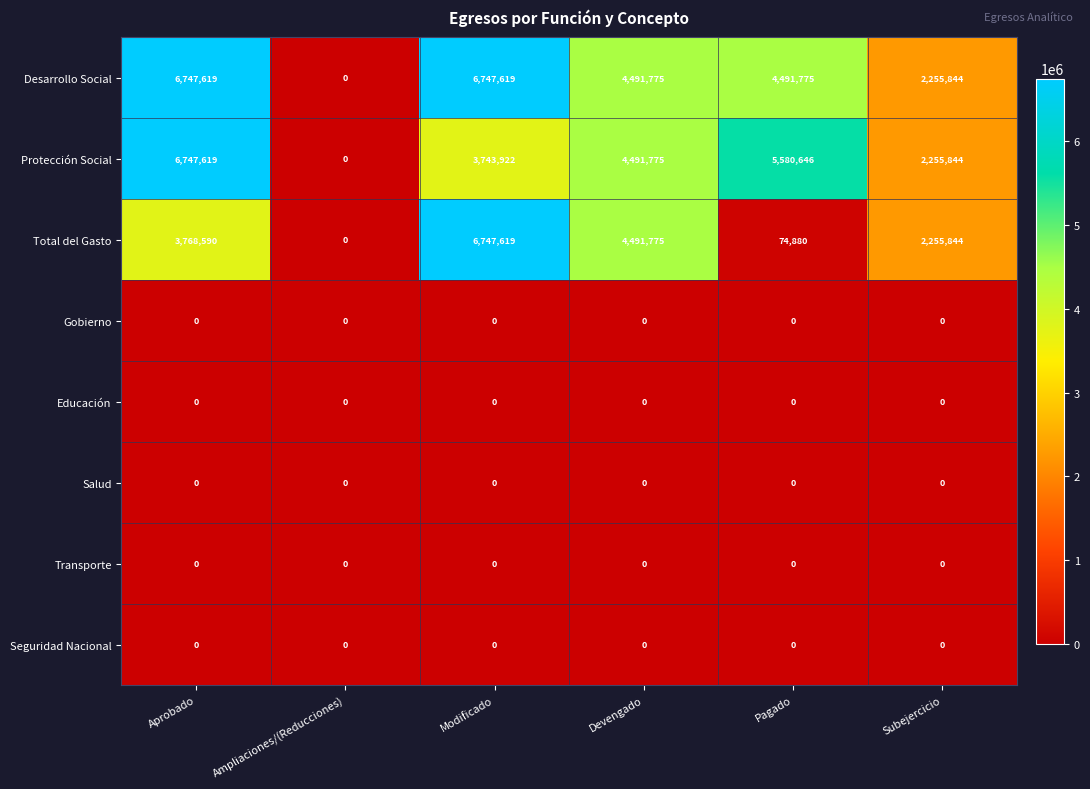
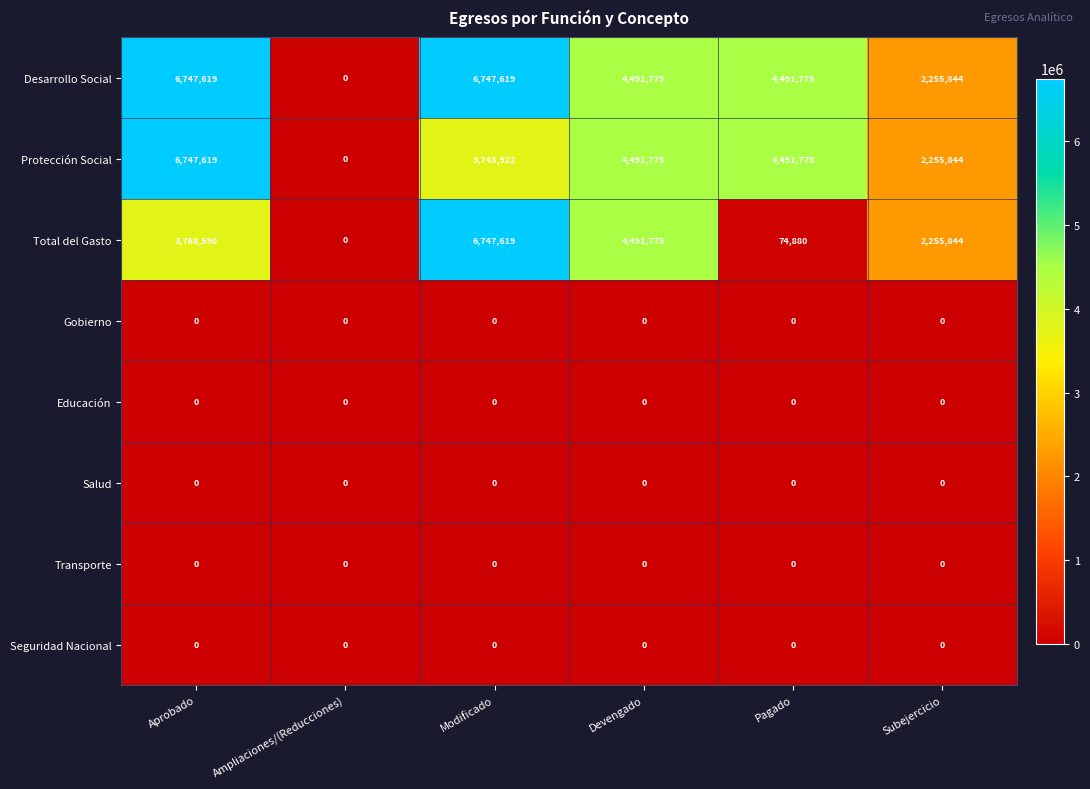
  {
    "Desarrollo Social": {
      "Aprobado": "6,747,619",
      "Ampliaciones/(Reducciones)": "0",
      "Modificado": "6,747,619",
      "Devengado": "4,491,775",
      "Pagado": "4,491,775",
      "Subejercicio": "2,255,844"
    },
    "Protección Social": {
      "Aprobado": "6,747,619",
      "Ampliaciones/(Reducciones)": "0",
      "Modificado": "3,743,922",
      "Devengado": "4,491,775",
-     "Pagado": "5,580,646",
+     "Pagado": "4,491,775",
      "Subejercicio": "2,255,844"
    },
    "Total del Gasto": {
      "Aprobado": "3,768,590",
      "Ampliaciones/(Reducciones)": "0",
      "Modificado": "6,747,619",
      "Devengado": "4,491,775",
      "Pagado": "74,880",
      "Subejercicio": "2,255,844"
    },
    "Gobierno": {
      "Aprobado": "0",
      "Ampliaciones/(Reducciones)": "0",
      "Modificado": "0",
      "Devengado": "0",
      "Pagado": "0",
      "Subejercicio": "0"
    },
    "Educación": {
      "Aprobado": "0",
      "Ampliaciones/(Reducciones)": "0",
      "Modificado": "0",
      "Devengado": "0",
      "Pagado": "0",
      "Subejercicio": "0"
    },
    "Salud": {
      "Aprobado": "0",
      "Ampliaciones/(Reducciones)": "0",
      "Modificado": "0",
      "Devengado": "0",
      "Pagado": "0",
      "Subejercicio": "0"
    },
    "Transporte": {
      "Aprobado": "0",
      "Ampliaciones/(Reducciones)": "0",
      "Modificado": "0",
      "Devengado": "0",
      "Pagado": "0",
      "Subejercicio": "0"
    },
    "Seguridad Nacional": {
      "Aprobado": "0",
      "Ampliaciones/(Reducciones)": "0",
      "Modificado": "0",
      "Devengado": "0",
      "Pagado": "0",
      "Subejercicio": "0"
    }
  }
